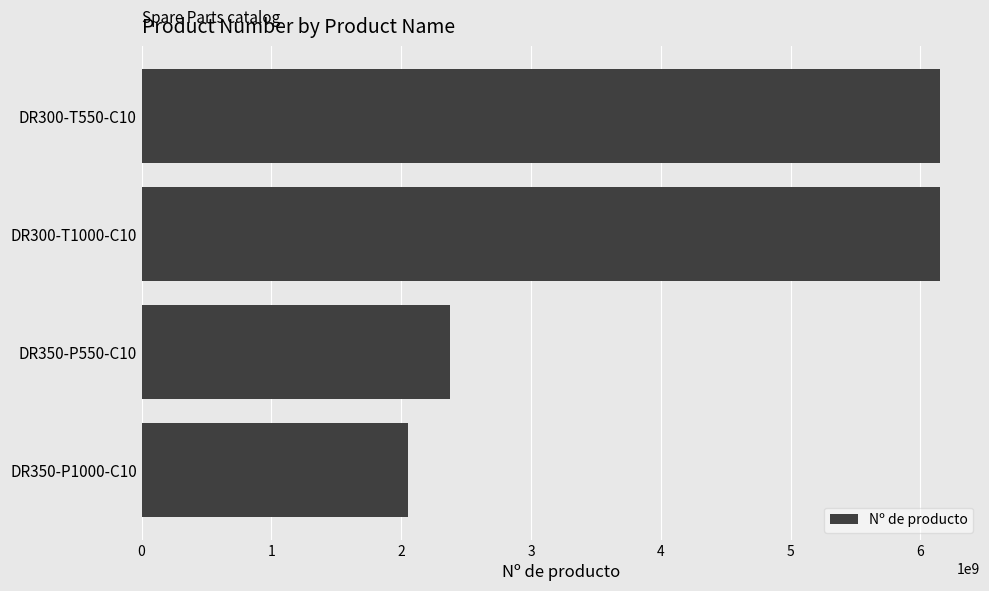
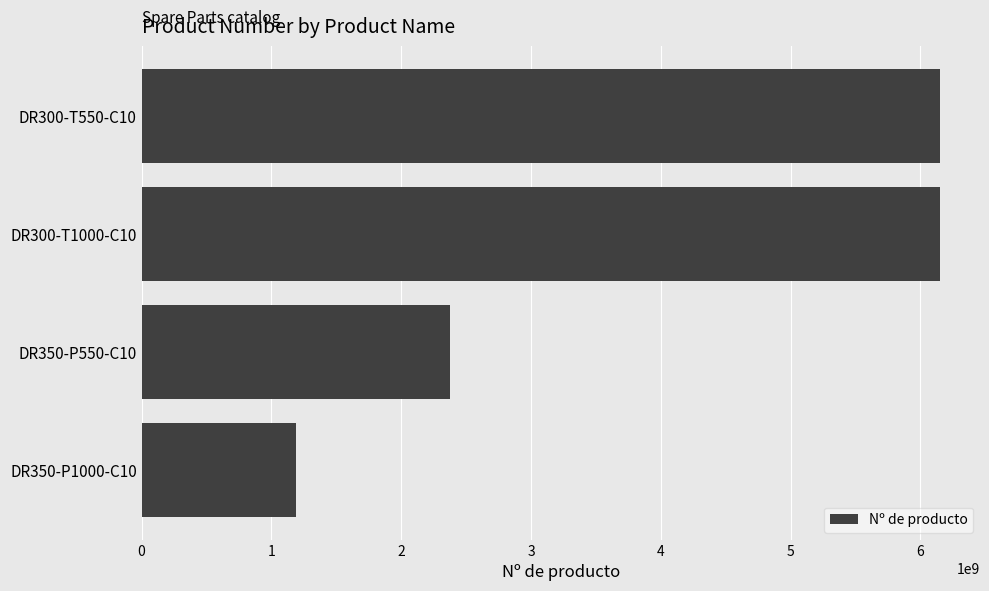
  {
    "DR300-T550-C10": 6150000000,
    "DR300-T1000-C10": 6150000000,
    "DR350-P550-C10": 2380000000,
-   "DR350-P1000-C10": 2050000000
+   "DR350-P1000-C10": 1190000000
  }
